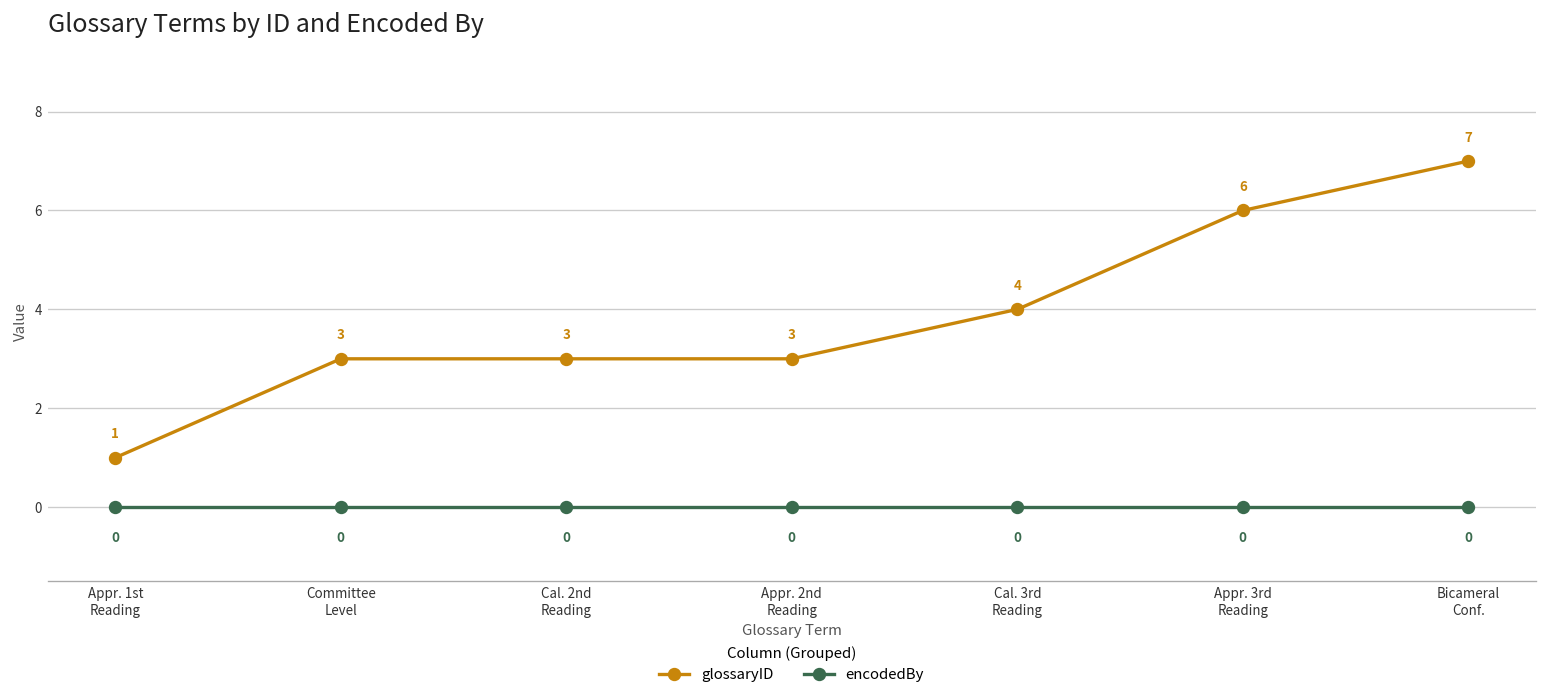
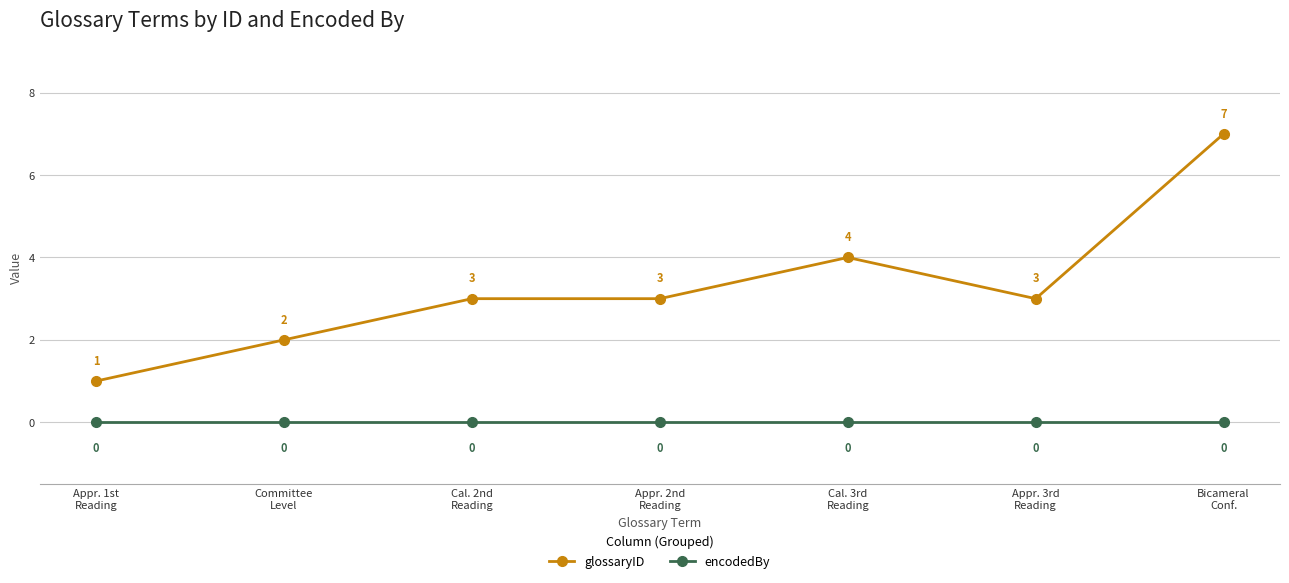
  {
    "glossaryID": {
      "Appr. 1st Reading": 1,
-     "Committee Level": 3,
+     "Committee Level": 2,
      "Cal. 2nd Reading": 3,
      "Appr. 2nd Reading": 3,
      "Cal. 3rd Reading": 4,
-     "Appr. 3rd Reading": 6,
+     "Appr. 3rd Reading": 3,
      "Bicameral Conf.": 7
    },
    "encodedBy": {
      "Appr. 1st Reading": 0,
      "Committee Level": 0,
      "Cal. 2nd Reading": 0,
      "Appr. 2nd Reading": 0,
      "Cal. 3rd Reading": 0,
      "Appr. 3rd Reading": 0,
      "Bicameral Conf.": 0
    }
  }
